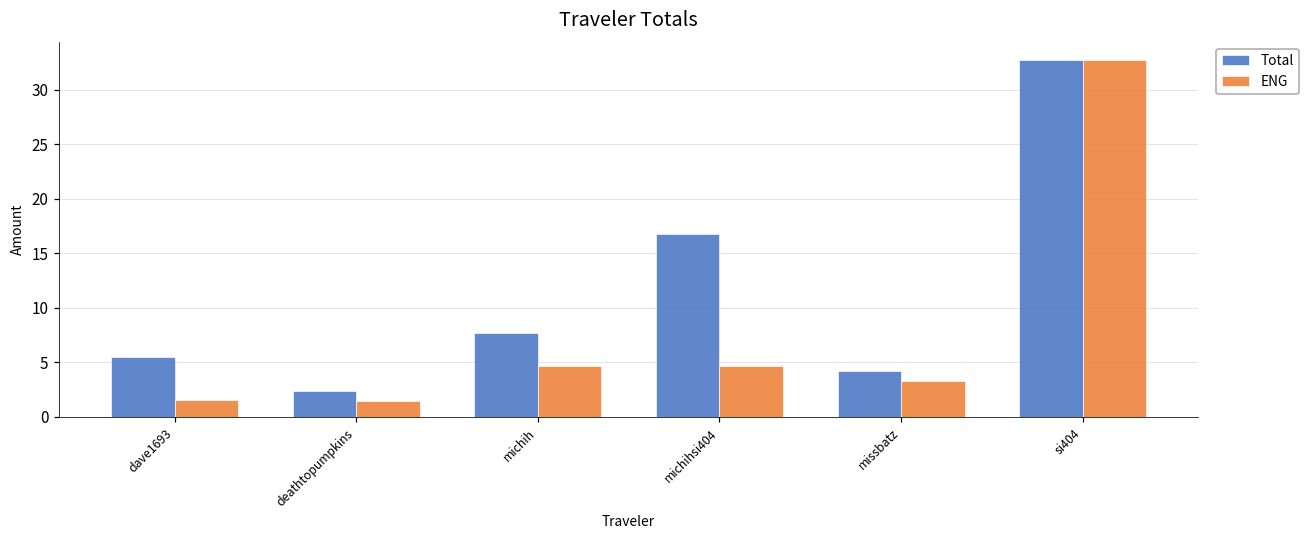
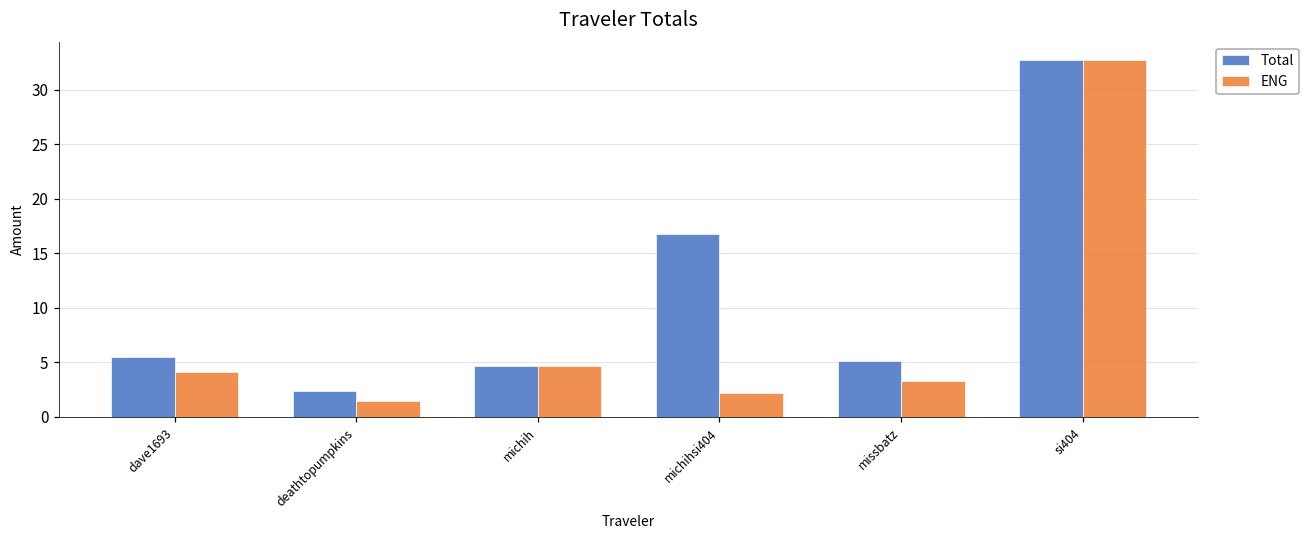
  {
    "Total": {
      "dave1693": 5,
      "deathtopumpkins": 2,
-     "michih": 8,
+     "michih": 5,
      "michihsi404": 17,
-     "missbatz": 4,
+     "missbatz": 5,
      "si404": 33
    },
    "ENG": {
-     "dave1693": 2,
+     "dave1693": 4,
      "deathtopumpkins": 1,
      "michih": 5,
-     "michihsi404": 5,
+     "michihsi404": 2,
      "missbatz": 3,
      "si404": 33
    }
  }
